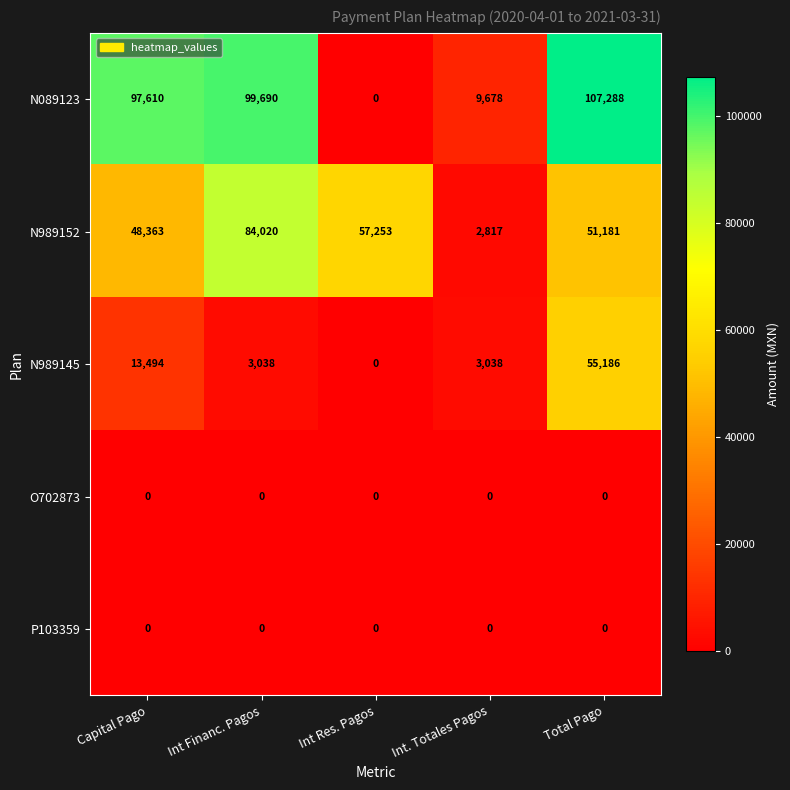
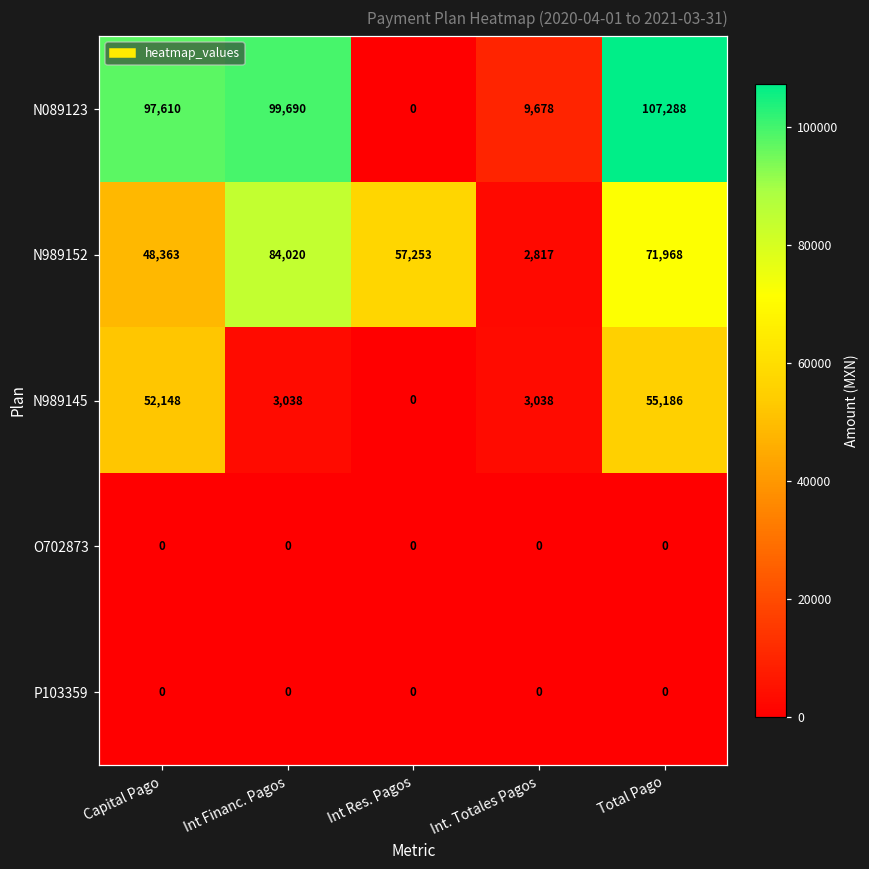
  {
    "N089123": {
      "Capital Pago": "97,610",
      "Int Financ. Pagos": "99,690",
      "Int Res. Pagos": "0",
      "Int. Totales Pagos": "9,678",
      "Total Pago": "107,288"
    },
    "N989152": {
      "Capital Pago": "48,363",
      "Int Financ. Pagos": "84,020",
      "Int Res. Pagos": "57,253",
      "Int. Totales Pagos": "2,817",
-     "Total Pago": "51,181"
+     "Total Pago": "71,968"
    },
    "N989145": {
-     "Capital Pago": "13,494",
+     "Capital Pago": "52,148",
      "Int Financ. Pagos": "3,038",
      "Int Res. Pagos": "0",
      "Int. Totales Pagos": "3,038",
      "Total Pago": "55,186"
    },
    "O702873": {
      "Capital Pago": "0",
      "Int Financ. Pagos": "0",
      "Int Res. Pagos": "0",
      "Int. Totales Pagos": "0",
      "Total Pago": "0"
    },
    "P103359": {
      "Capital Pago": "0",
      "Int Financ. Pagos": "0",
      "Int Res. Pagos": "0",
      "Int. Totales Pagos": "0",
      "Total Pago": "0"
    }
  }
